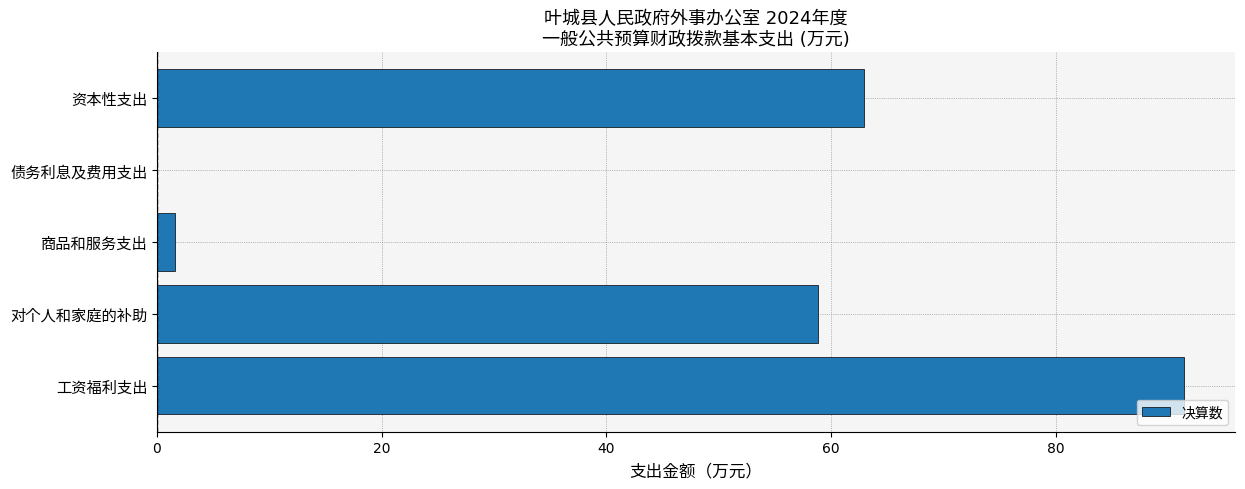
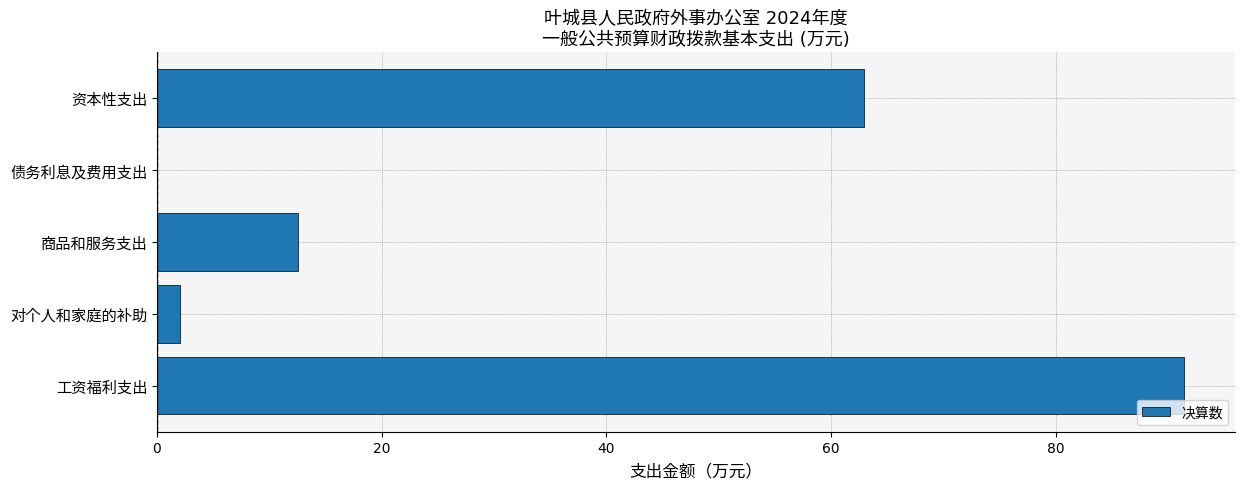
  {
    "资本性支出": 62.9,
    "债务利息及费用支出": 0.0,
-   "商品和服务支出": 1.6,
-   "对个人和家庭的补助": 58.8,
+   "商品和服务支出": 12.5,
+   "对个人和家庭的补助": 2.1,
    "工资福利支出": 91.4
  }
